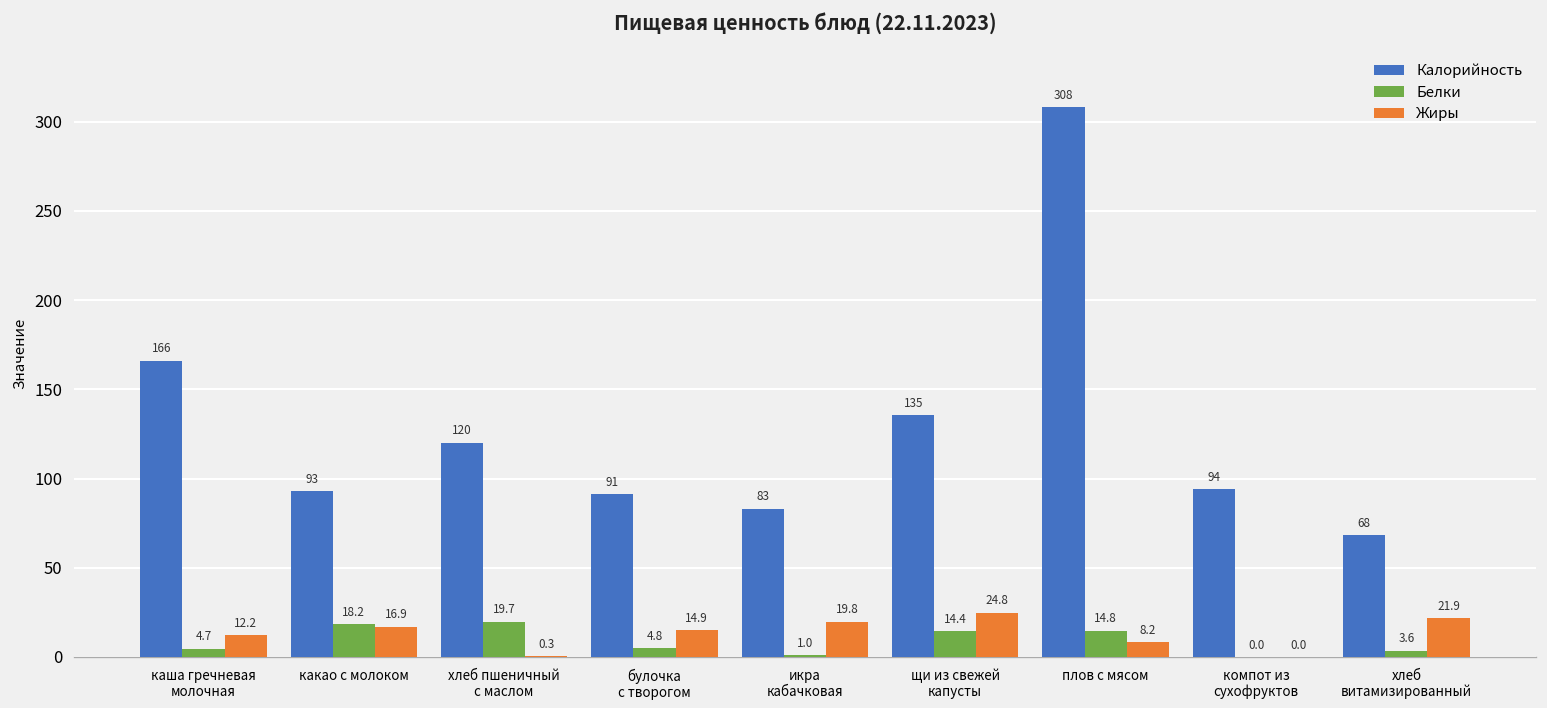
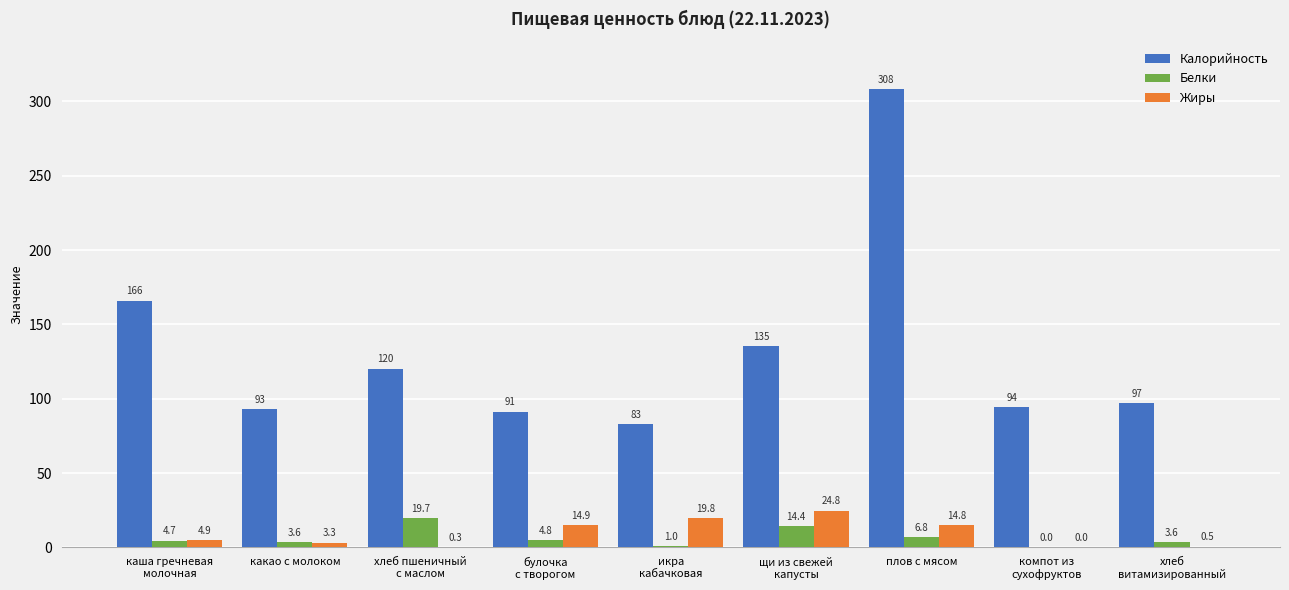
  {
    "Калорийность": {
      "каша гречневая молочная": 166,
      "какао с молоком": 93,
      "хлеб пшеничный с маслом": 120,
      "булочка с творогом": 91,
      "икра кабачковая": 83,
      "щи из свежей капусты": 135,
      "плов с мясом": 308,
      "компот из сухофруктов": 94,
-     "хлеб витамизированный": 68
+     "хлеб витамизированный": 97
    },
    "Белки": {
      "каша гречневая молочная": 4.7,
-     "какао с молоком": 18.2,
+     "какао с молоком": 3.6,
      "хлеб пшеничный с маслом": 19.7,
      "булочка с творогом": 4.8,
      "икра кабачковая": 1.0,
      "щи из свежей капусты": 14.4,
-     "плов с мясом": 14.8,
+     "плов с мясом": 6.8,
      "компот из сухофруктов": 0.0,
      "хлеб витамизированный": 3.6
    },
    "Жиры": {
-     "каша гречневая молочная": 12.2,
-     "какао с молоком": 16.9,
+     "каша гречневая молочная": 4.9,
+     "какао с молоком": 3.3,
      "хлеб пшеничный с маслом": 0.3,
      "булочка с творогом": 14.9,
      "икра кабачковая": 19.8,
      "щи из свежей капусты": 24.8,
-     "плов с мясом": 8.2,
+     "плов с мясом": 14.8,
      "компот из сухофруктов": 0.0,
-     "хлеб витамизированный": 21.9
+     "хлеб витамизированный": 0.5
    }
  }
